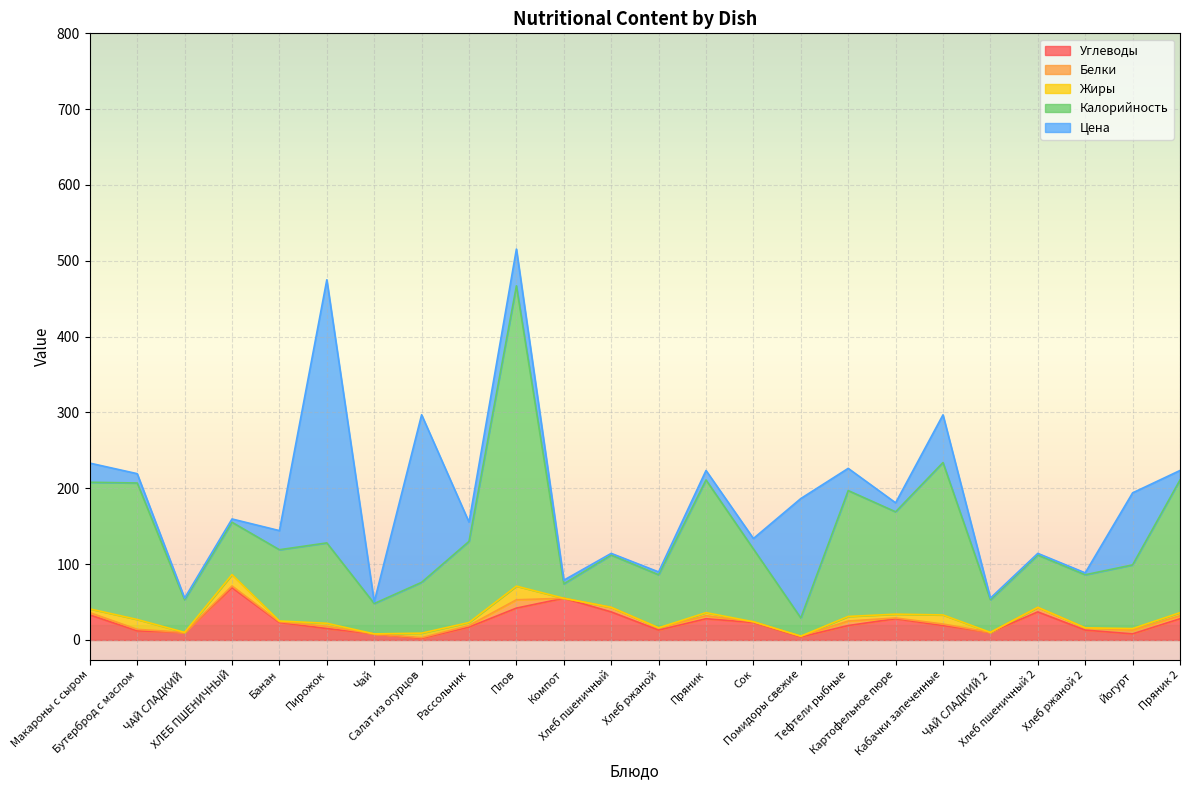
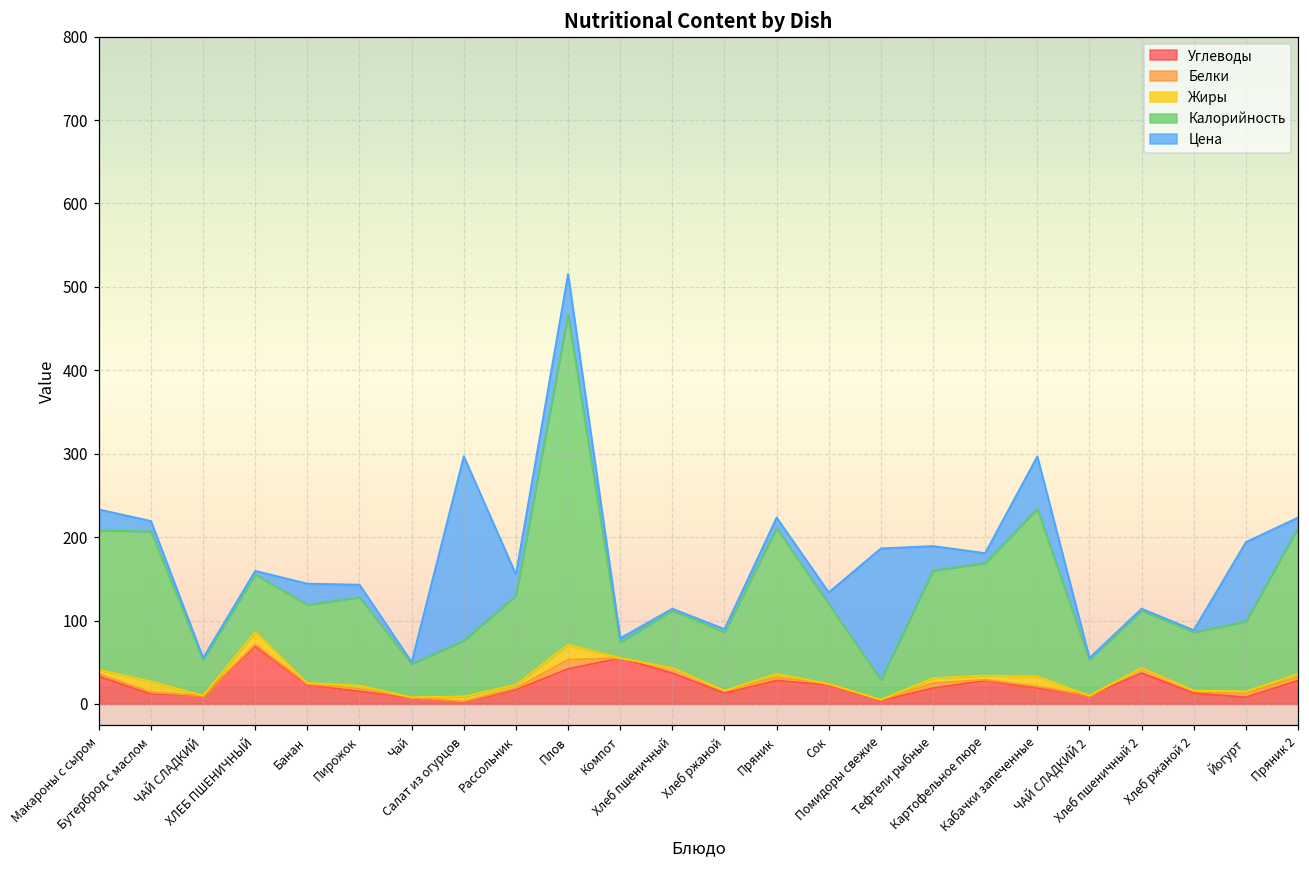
  {
    "Углеводы": {
      "Плов": 40,
      "Хлеб пшеничный": 40,
      "Пряник": 30,
      "Тефтели рыбные": 20,
      "Хлеб пшеничный 2": 40,
      "Йогурт": 10,
      "Пряник 2": 30
    },
    "Белки": {
      "Плов": 10,
      "Пряник": 0,
      "Тефтели рыбные": 10,
      "Пряник 2": 0
    },
    "Жиры": {
      "Макароны с сыром": 10,
      "Бутерброд с маслом": 10,
      "ХЛЕБ ПШЕНИЧНЫЙ": 20,
      "Пирожок": 0,
      "Салат из огурцов": 10,
      "Рассольник": 0,
      "Плов": 20,
      "Пряник": 0,
      "Тефтели рыбные": 10,
      "Картофельное пюре": 10,
      "Кабачки запеченные": 10,
      "Пряник 2": 0
    },
    "Калорийность": {
      "Макароны с сыром": 170,
      "Бутерброд с маслом": 180,
      "ХЛЕБ ПШЕНИЧНЫЙ": 70,
      "Банан": 90,
      "Пирожок": 110,
      "Салат из огурцов": 70,
      "Рассольник": 110,
      "Плов": 400,
      "Компот": 20,
      "Хлеб ржаной": 70,
      "Пряник": 180,
      "Сок": 100,
      "Помидоры свежие": 20,
-     "Тефтели рыбные": 170,
+     "Тефтели рыбные": 130,
      "Картофельное пюре": 140,
      "Кабачки запеченные": 200,
      "Йогурт": 80,
      "Пряник 2": 180
    },
    "Цена": {
      "Макароны с сыром": 30,
      "Бутерброд с маслом": 10,
      "ХЛЕБ ПШЕНИЧНЫЙ": 0,
      "Банан": 30,
-     "Пирожок": 350,
+     "Пирожок": 20,
      "Салат из огурцов": 220,
      "Рассольник": 30,
      "Плов": 50,
      "Компот": 0,
      "Хлеб ржаной": 0,
      "Пряник": 10,
      "Сок": 10,
      "Помидоры свежие": 160,
      "Тефтели рыбные": 30,
      "Картофельное пюре": 10,
      "Кабачки запеченные": 60,
      "Йогурт": 100,
      "Пряник 2": 10
    }
  }
